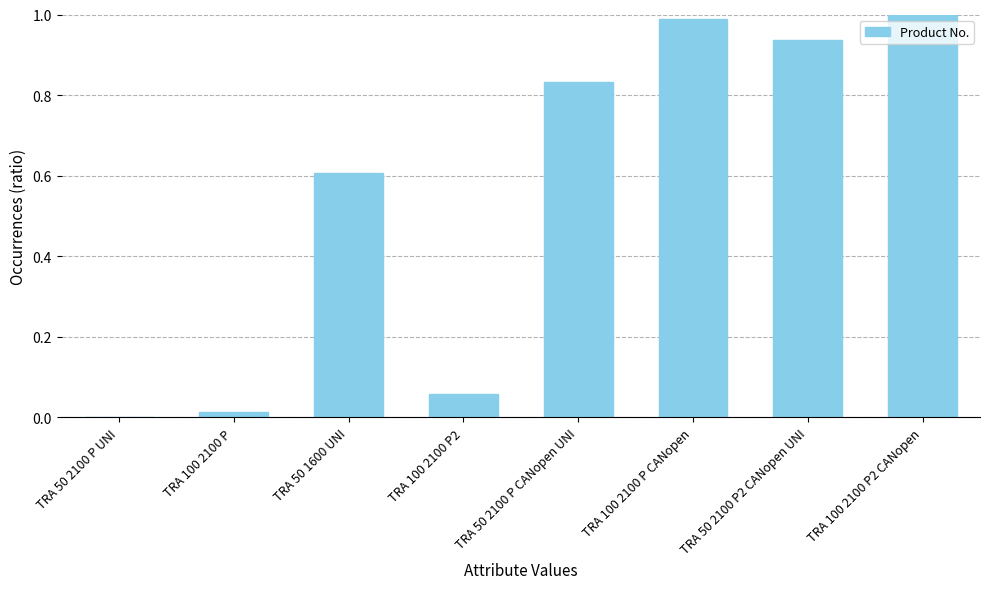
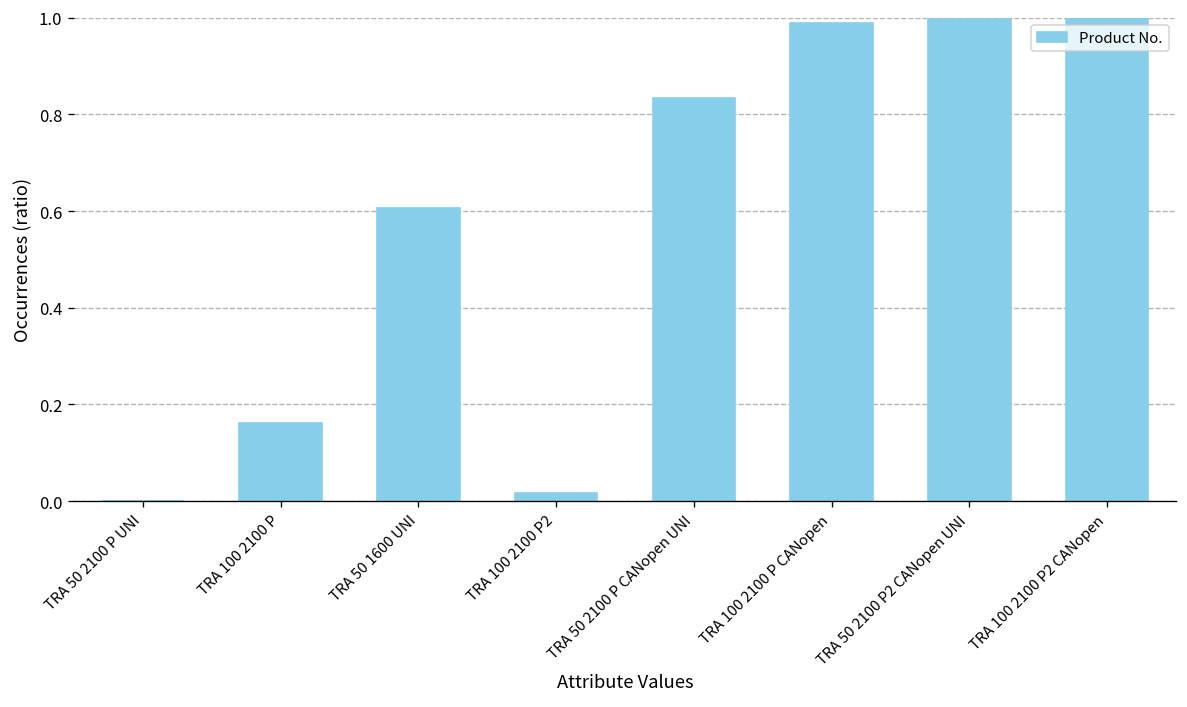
  {
    "TRA 50 2100 P UNI": 0.00,
-   "TRA 100 2100 P": 0.01,
+   "TRA 100 2100 P": 0.16,
    "TRA 50 1600 UNI": 0.61,
-   "TRA 100 2100 P2": 0.06,
+   "TRA 100 2100 P2": 0.02,
    "TRA 50 2100 P CANopen UNI": 0.83,
    "TRA 100 2100 P CANopen": 0.99,
-   "TRA 50 2100 P2 CANopen UNI": 0.94,
+   "TRA 50 2100 P2 CANopen UNI": 1.00,
    "TRA 100 2100 P2 CANopen": 1.00
  }
